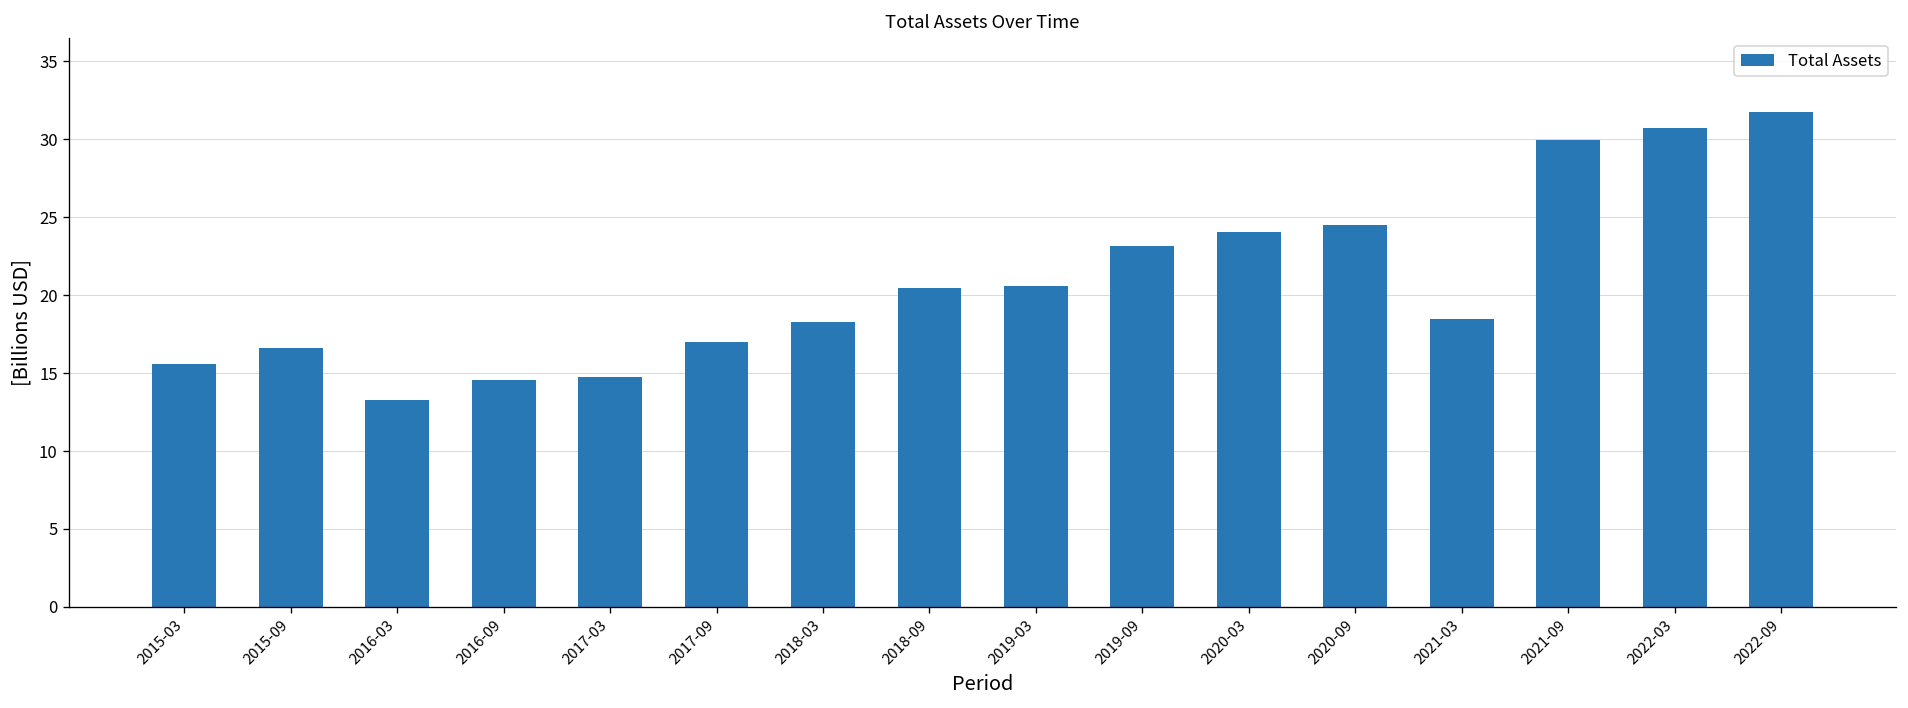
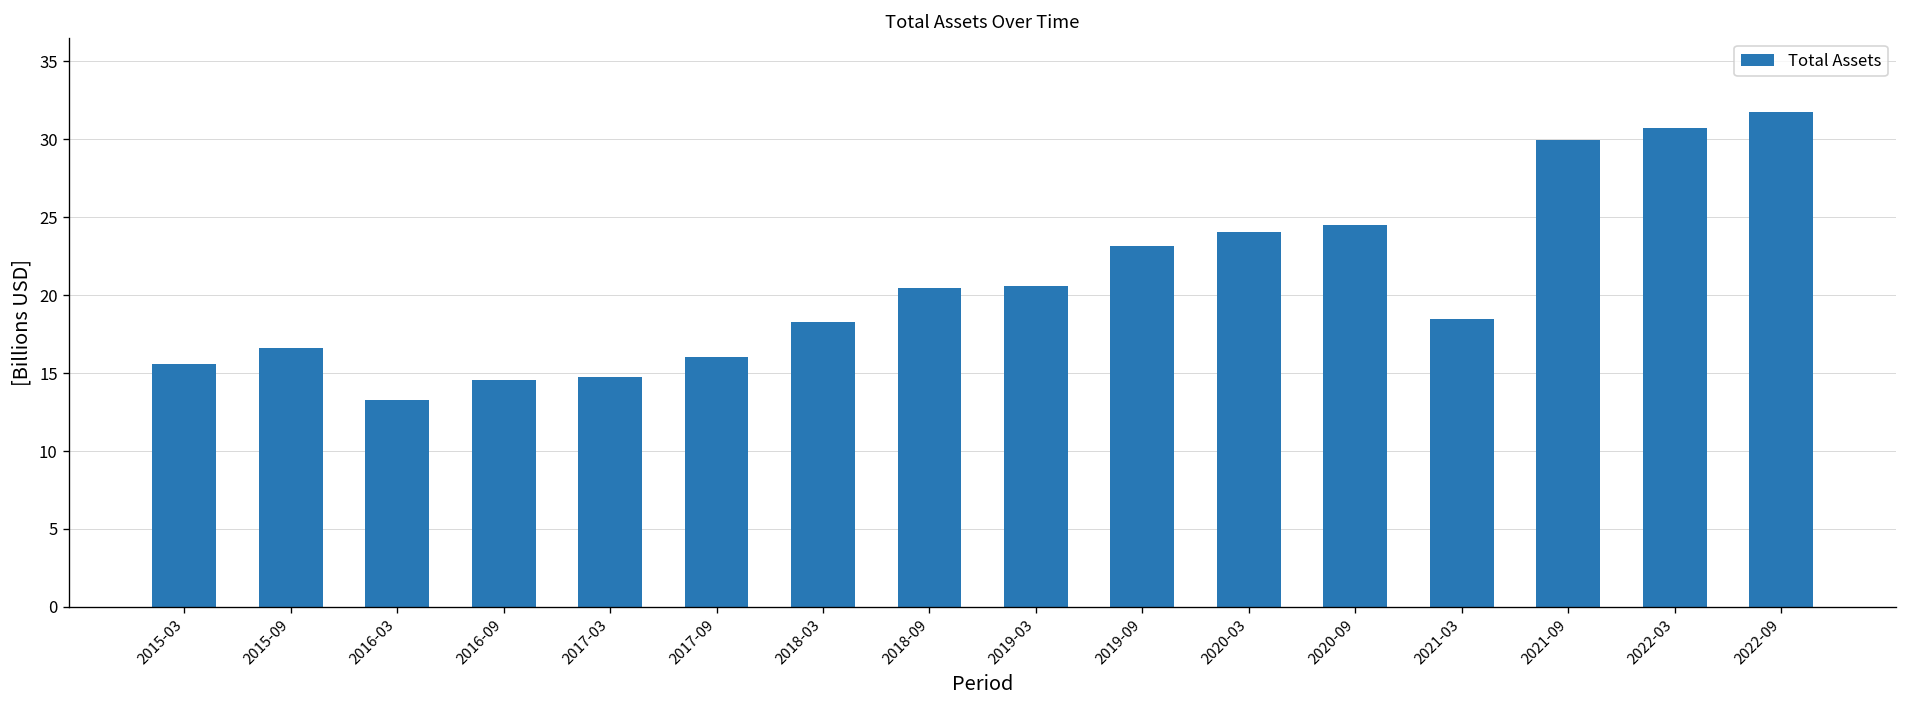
  {
    "2015-03": 15.6,
    "2015-09": 16.6,
    "2016-03": 13.3,
    "2016-09": 14.6,
    "2017-03": 14.8,
-   "2017-09": 17.0,
+   "2017-09": 16.0,
    "2018-03": 18.3,
    "2018-09": 20.5,
    "2019-03": 20.6,
    "2019-09": 23.2,
    "2020-03": 24.0,
    "2020-09": 24.5,
    "2021-03": 18.5,
    "2021-09": 30.0,
    "2022-03": 30.7,
    "2022-09": 31.8
  }
